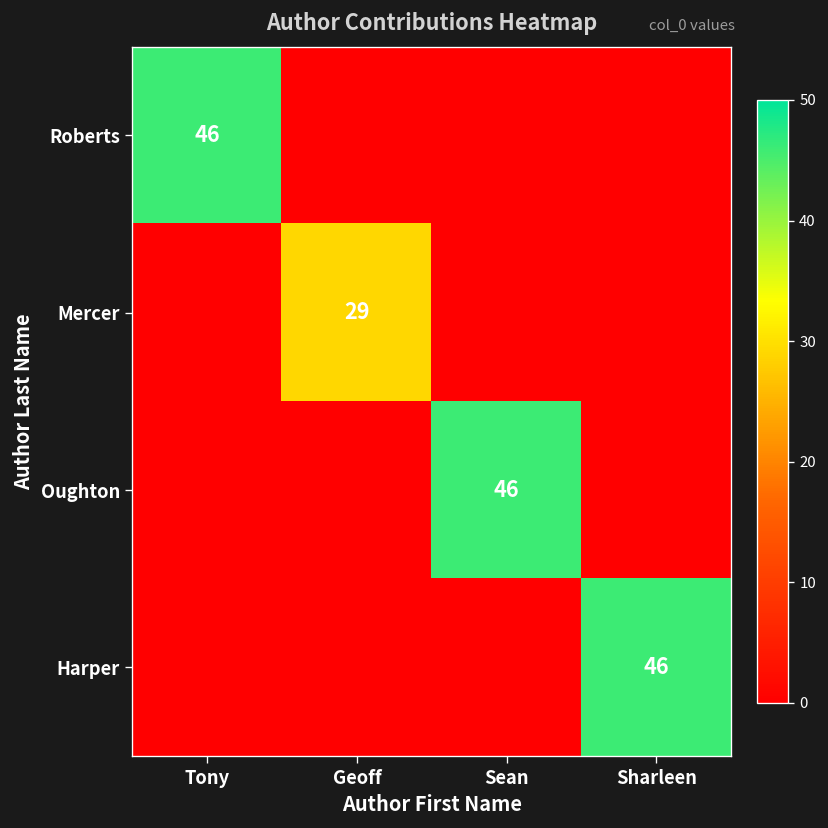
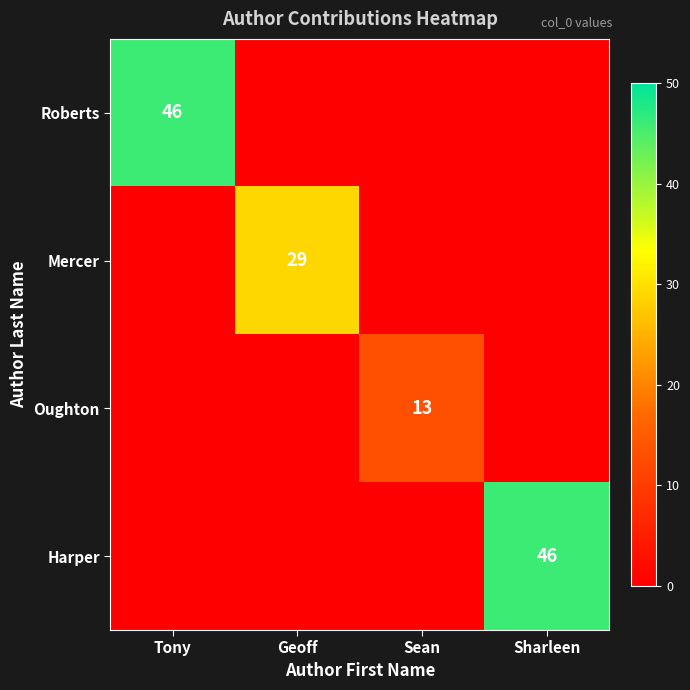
  {
    "Roberts": {
      "Tony": 46
    },
    "Mercer": {
      "Geoff": 29
    },
    "Oughton": {
-     "Sean": 46
+     "Sean": 13
    },
    "Harper": {
      "Sharleen": 46
    }
  }
